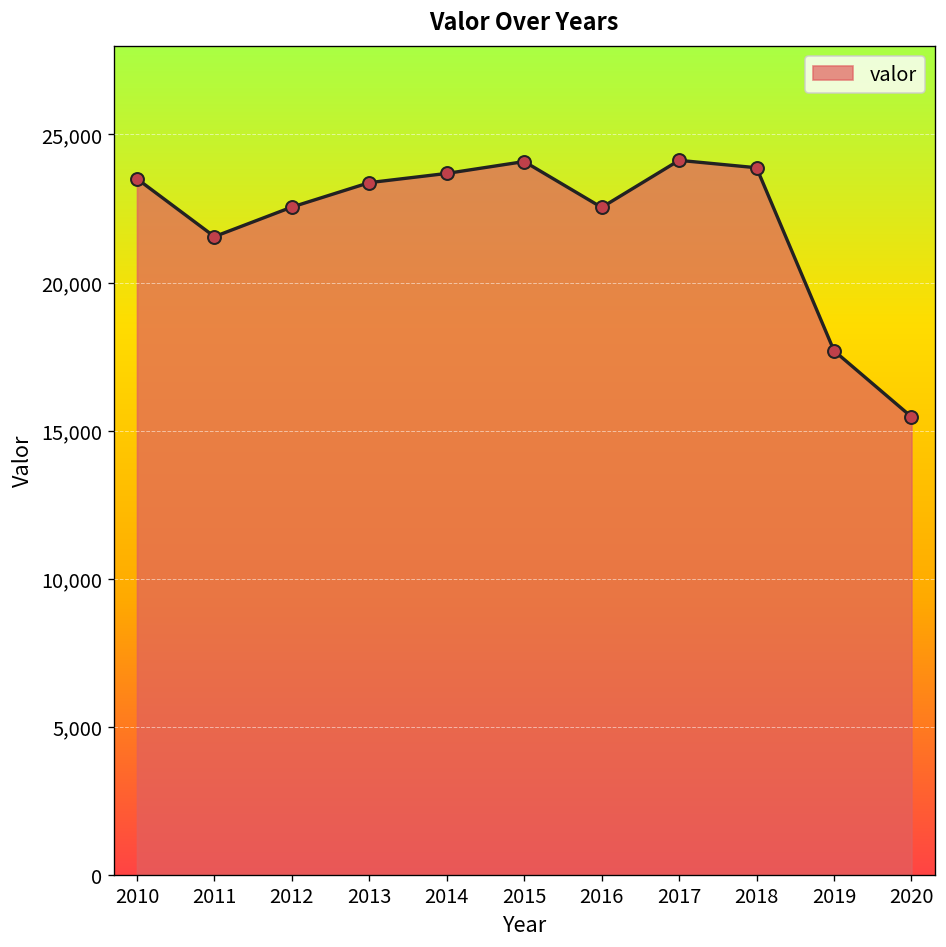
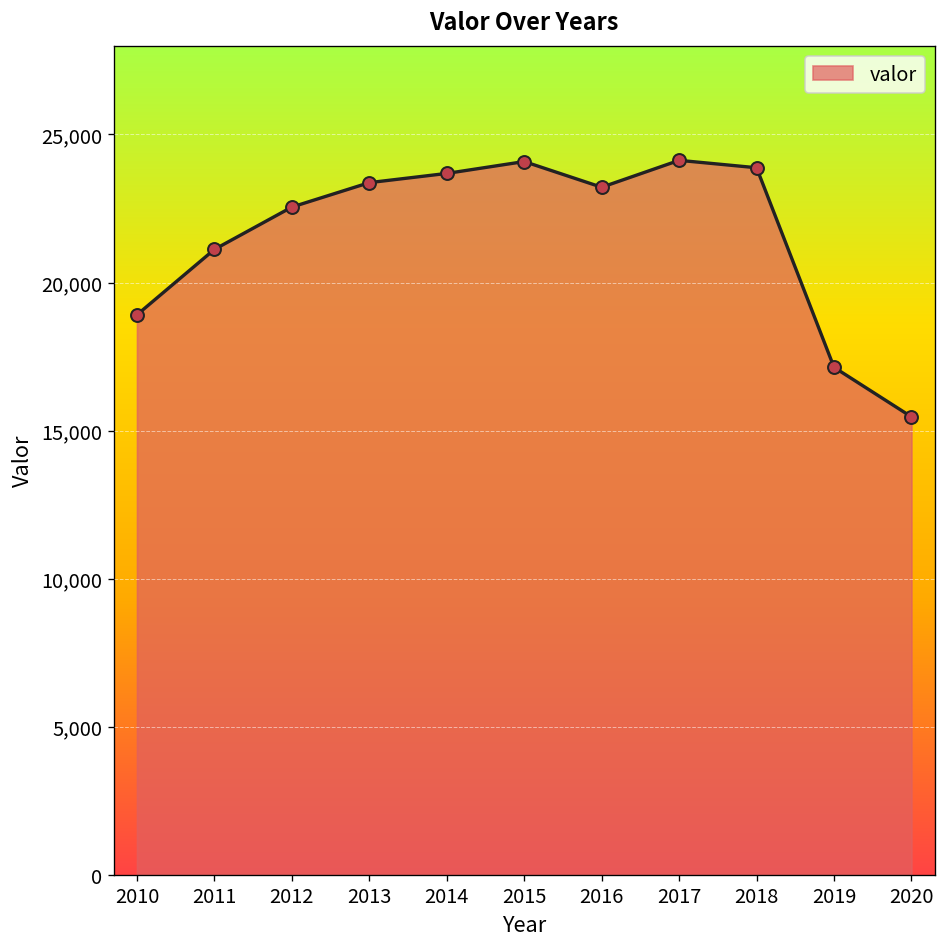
  {
-   "2010": "23,500",
-   "2011": "21,600",
+   "2010": "18,900",
+   "2011": "21,100",
    "2012": "22,500",
    "2013": "23,400",
    "2014": "23,700",
    "2015": "24,100",
-   "2016": "22,500",
+   "2016": "23,200",
    "2017": "24,100",
    "2018": "23,900",
-   "2019": "17,700",
+   "2019": "17,100",
    "2020": "15,500"
  }
